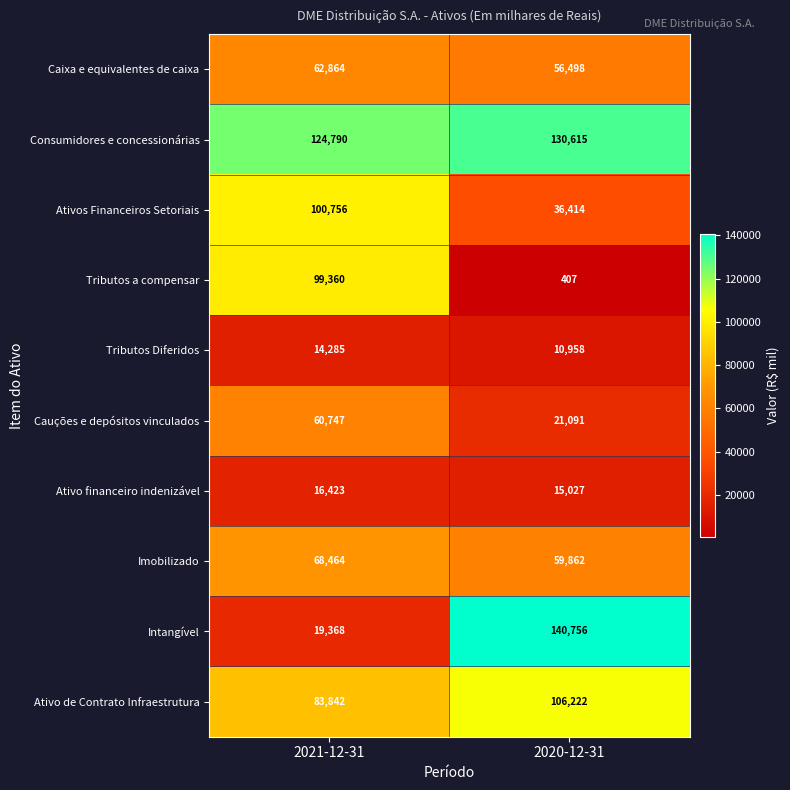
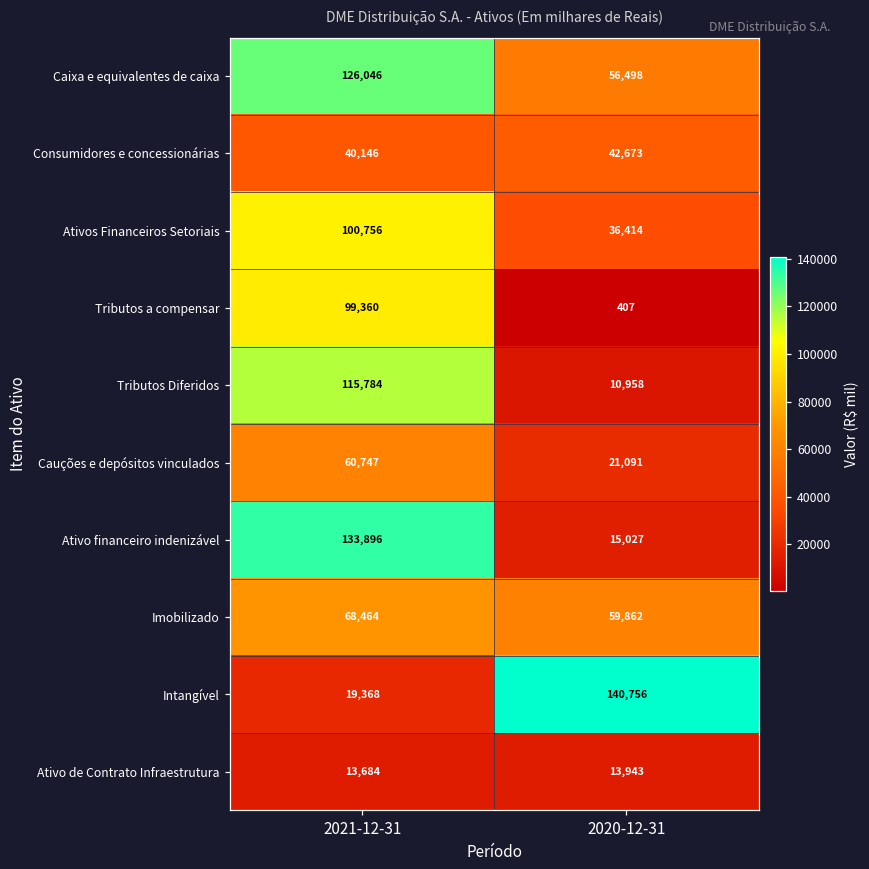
  {
    "Caixa e equivalentes de caixa": {
-     "2021-12-31": "62,864",
+     "2021-12-31": "126,046",
      "2020-12-31": "56,498"
    },
    "Consumidores e concessionárias": {
-     "2021-12-31": "124,790",
-     "2020-12-31": "130,615"
+     "2021-12-31": "40,146",
+     "2020-12-31": "42,673"
    },
    "Ativos Financeiros Setoriais": {
      "2021-12-31": "100,756",
      "2020-12-31": "36,414"
    },
    "Tributos a compensar": {
      "2021-12-31": "99,360",
      "2020-12-31": "407"
    },
    "Tributos Diferidos": {
-     "2021-12-31": "14,285",
+     "2021-12-31": "115,784",
      "2020-12-31": "10,958"
    },
    "Cauções e depósitos vinculados": {
      "2021-12-31": "60,747",
      "2020-12-31": "21,091"
    },
    "Ativo financeiro indenizável": {
-     "2021-12-31": "16,423",
+     "2021-12-31": "133,896",
      "2020-12-31": "15,027"
    },
    "Imobilizado": {
      "2021-12-31": "68,464",
      "2020-12-31": "59,862"
    },
    "Intangível": {
      "2021-12-31": "19,368",
      "2020-12-31": "140,756"
    },
    "Ativo de Contrato Infraestrutura": {
-     "2021-12-31": "83,842",
-     "2020-12-31": "106,222"
+     "2021-12-31": "13,684",
+     "2020-12-31": "13,943"
    }
  }
